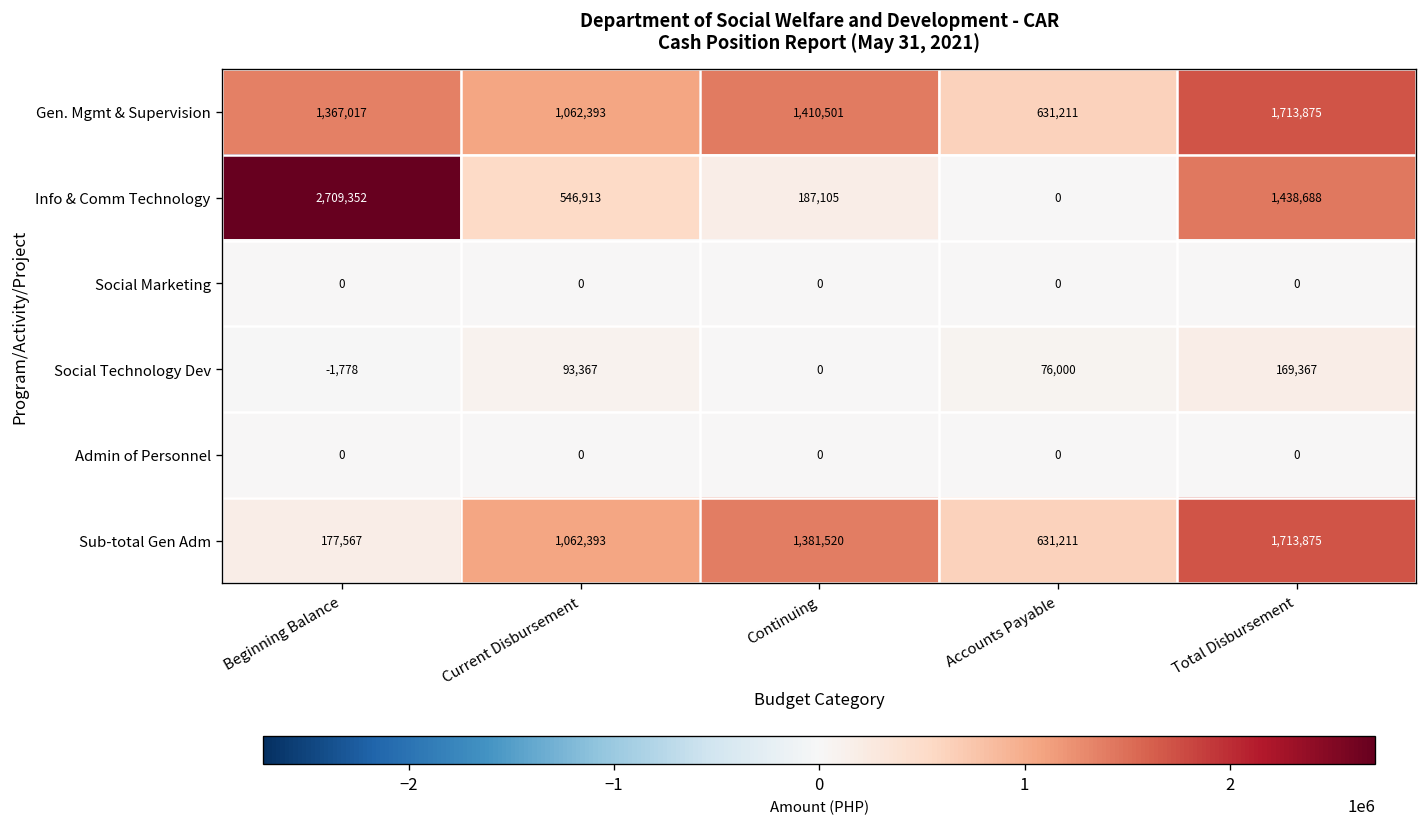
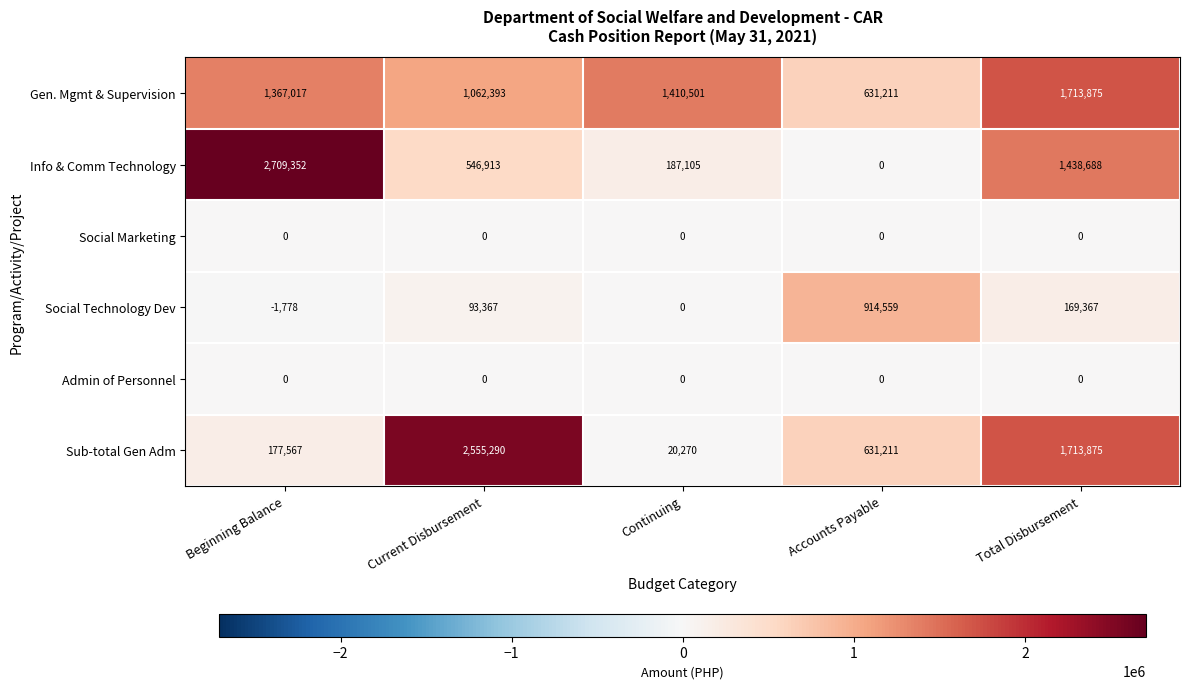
  {
    "Gen. Mgmt & Supervision": {
      "Beginning Balance": "1,367,017",
      "Current Disbursement": "1,062,393",
      "Continuing": "1,410,501",
      "Accounts Payable": "631,211",
      "Total Disbursement": "1,713,875"
    },
    "Info & Comm Technology": {
      "Beginning Balance": "2,709,352",
      "Current Disbursement": "546,913",
      "Continuing": "187,105",
      "Accounts Payable": "0",
      "Total Disbursement": "1,438,688"
    },
    "Social Marketing": {
      "Beginning Balance": "0",
      "Current Disbursement": "0",
      "Continuing": "0",
      "Accounts Payable": "0",
      "Total Disbursement": "0"
    },
    "Social Technology Dev": {
      "Beginning Balance": "-1,778",
      "Current Disbursement": "93,367",
      "Continuing": "0",
-     "Accounts Payable": "76,000",
+     "Accounts Payable": "914,559",
      "Total Disbursement": "169,367"
    },
    "Admin of Personnel": {
      "Beginning Balance": "0",
      "Current Disbursement": "0",
      "Continuing": "0",
      "Accounts Payable": "0",
      "Total Disbursement": "0"
    },
    "Sub-total Gen Adm": {
      "Beginning Balance": "177,567",
-     "Current Disbursement": "1,062,393",
-     "Continuing": "1,381,520",
+     "Current Disbursement": "2,555,290",
+     "Continuing": "20,270",
      "Accounts Payable": "631,211",
      "Total Disbursement": "1,713,875"
    }
  }
